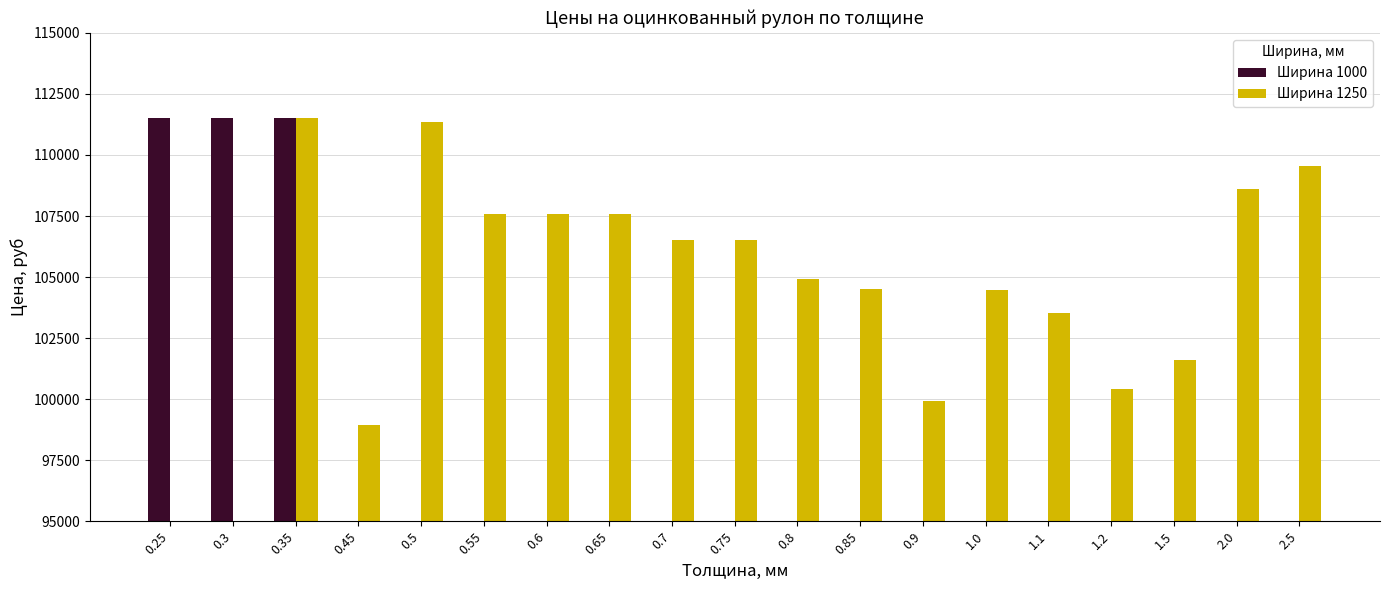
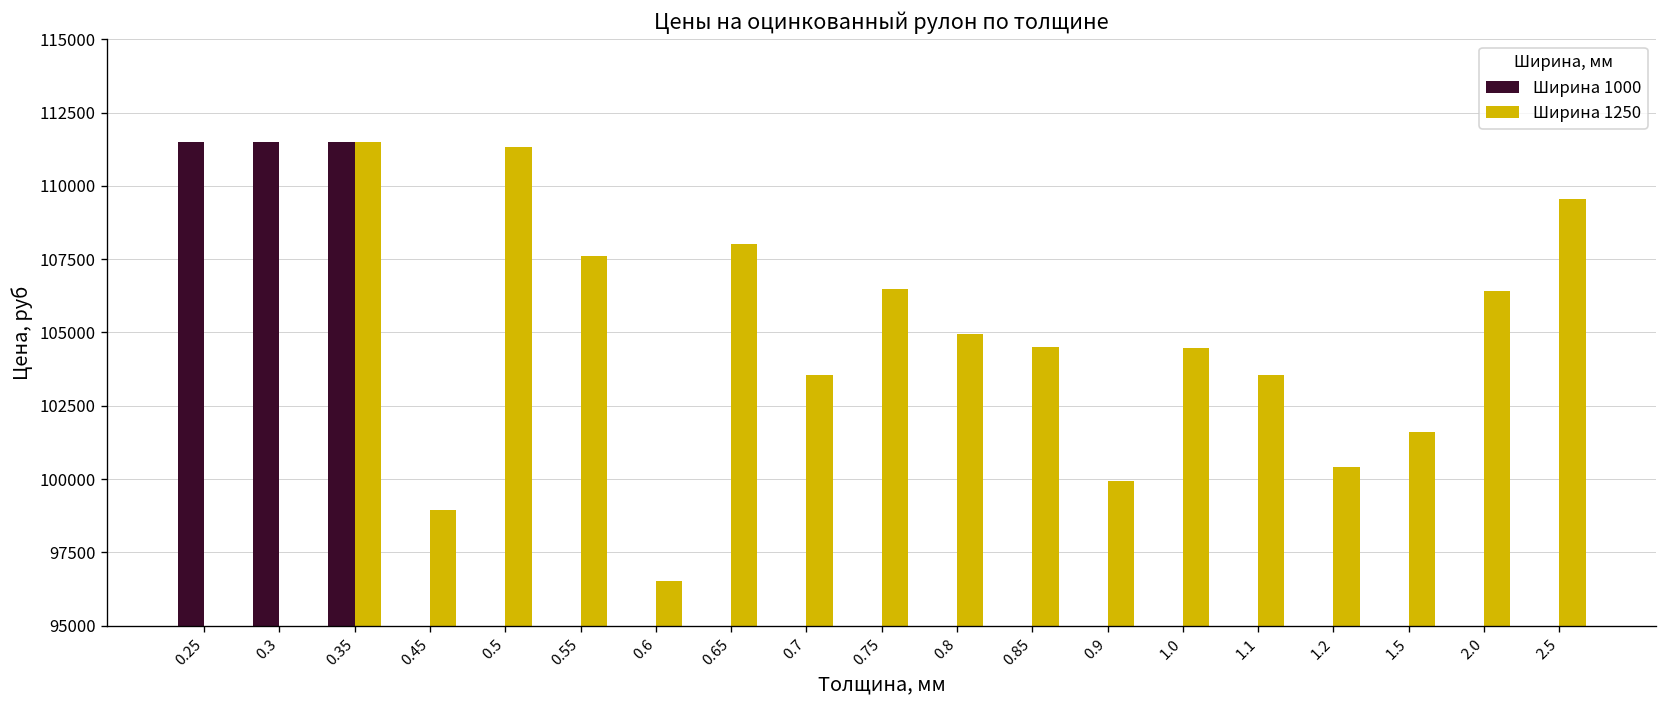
  {
    "Ширина 1000": {
      "0.25": 111500,
      "0.3": 111500,
      "0.35": 111500
    },
    "Ширина 1250": {
      "0.35": 111500,
      "0.45": 98900,
      "0.5": 111300,
      "0.55": 107600,
-     "0.6": 107600,
-     "0.65": 107600,
-     "0.7": 106500,
+     "0.6": 96500,
+     "0.65": 108000,
+     "0.7": 103600,
      "0.75": 106500,
      "0.8": 104900,
      "0.85": 104500,
      "0.9": 99900,
      "1.0": 104500,
      "1.1": 103500,
      "1.2": 100400,
      "1.5": 101600,
-     "2.0": 108600,
+     "2.0": 106400,
      "2.5": 109600
    }
  }
